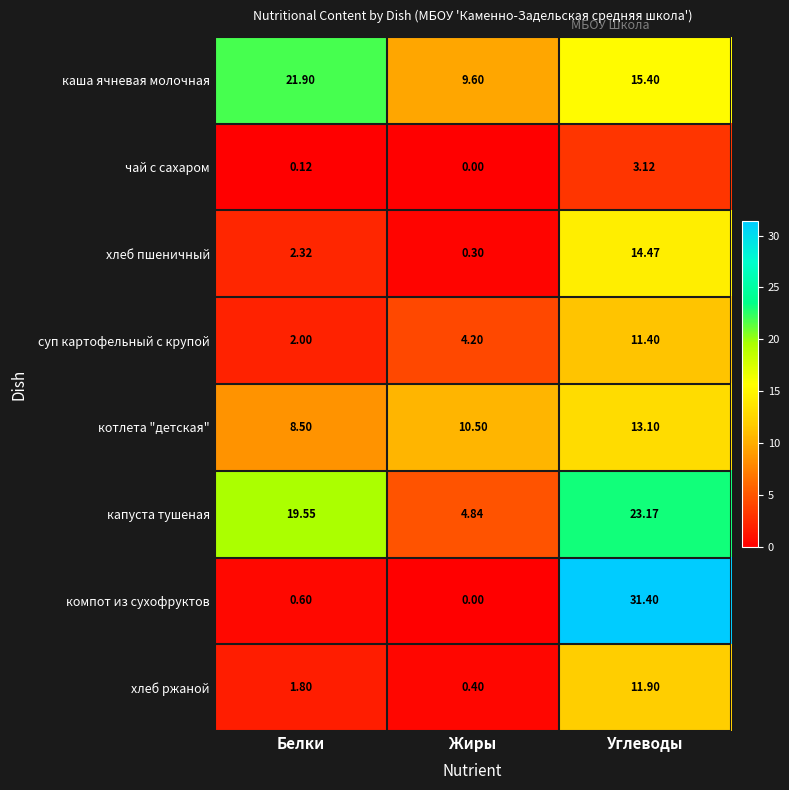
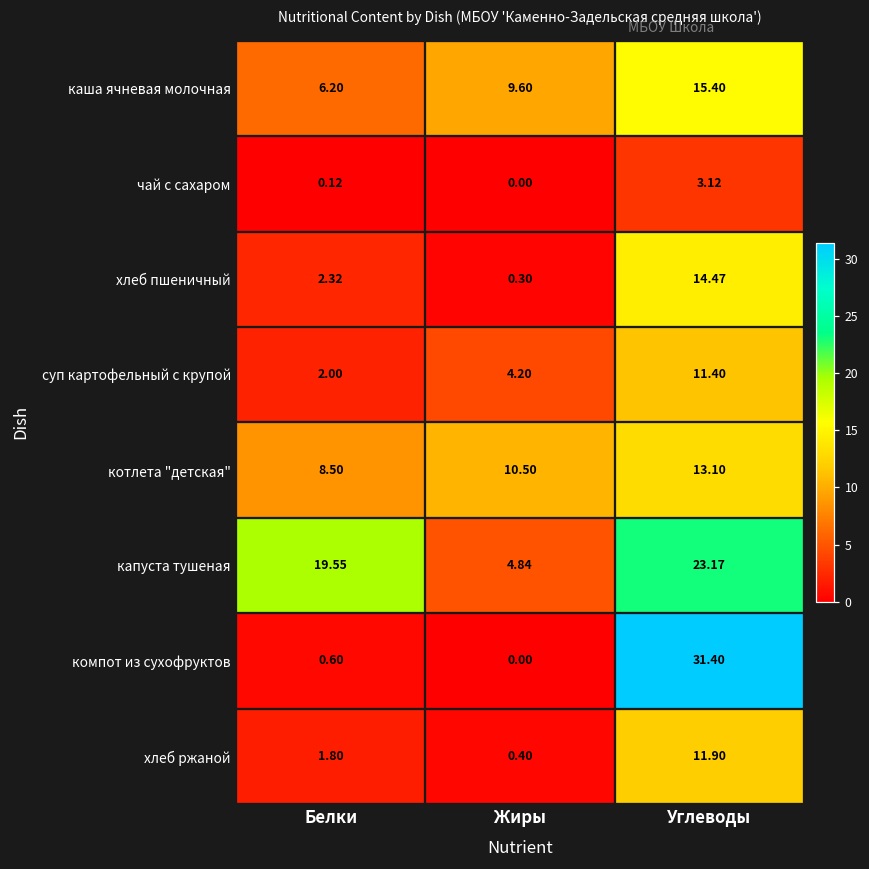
  {
    "каша ячневая молочная": {
-     "Белки": 21.90,
+     "Белки": 6.20,
      "Жиры": 9.60,
      "Углеводы": 15.40
    },
    "чай с сахаром": {
      "Белки": 0.12,
      "Жиры": 0.00,
      "Углеводы": 3.12
    },
    "хлеб пшеничный": {
      "Белки": 2.32,
      "Жиры": 0.30,
      "Углеводы": 14.47
    },
    "суп картофельный с крупой": {
      "Белки": 2.00,
      "Жиры": 4.20,
      "Углеводы": 11.40
    },
    "котлета \"детская\"": {
      "Белки": 8.50,
      "Жиры": 10.50,
      "Углеводы": 13.10
    },
    "капуста тушеная": {
      "Белки": 19.55,
      "Жиры": 4.84,
      "Углеводы": 23.17
    },
    "компот из сухофруктов": {
      "Белки": 0.60,
      "Жиры": 0.00,
      "Углеводы": 31.40
    },
    "хлеб ржаной": {
      "Белки": 1.80,
      "Жиры": 0.40,
      "Углеводы": 11.90
    }
  }
